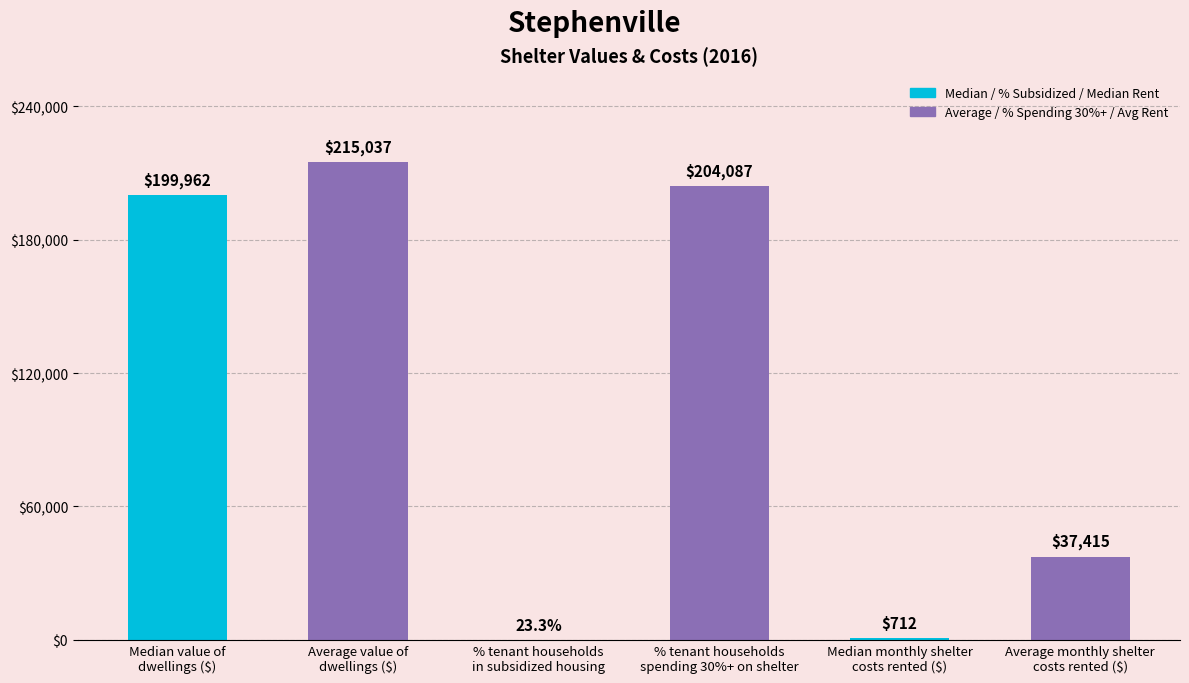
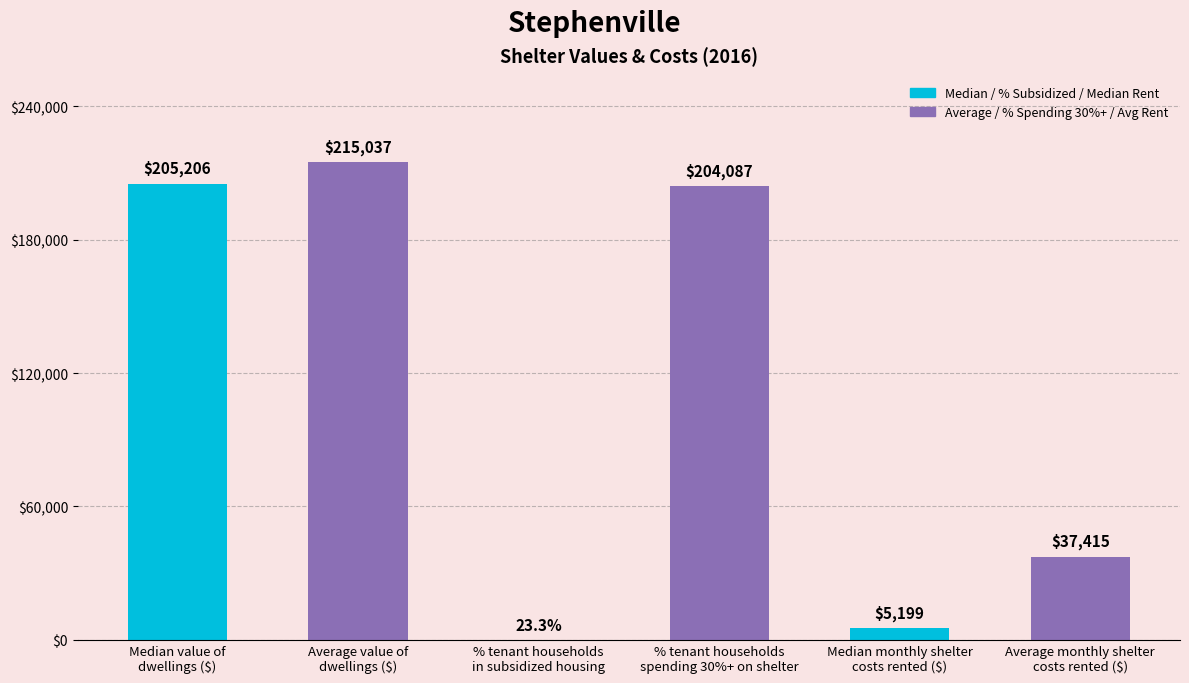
  {
-   "Median value of dwellings ($)": "$199,962",
+   "Median value of dwellings ($)": "$205,206",
    "Average value of dwellings ($)": "$215,037",
    "% tenant households in subsidized housing": "23.3%",
    "% tenant households spending 30%+ on shelter": "$204,087",
-   "Median monthly shelter costs rented ($)": "$712",
+   "Median monthly shelter costs rented ($)": "$5,199",
    "Average monthly shelter costs rented ($)": "$37,415"
  }
